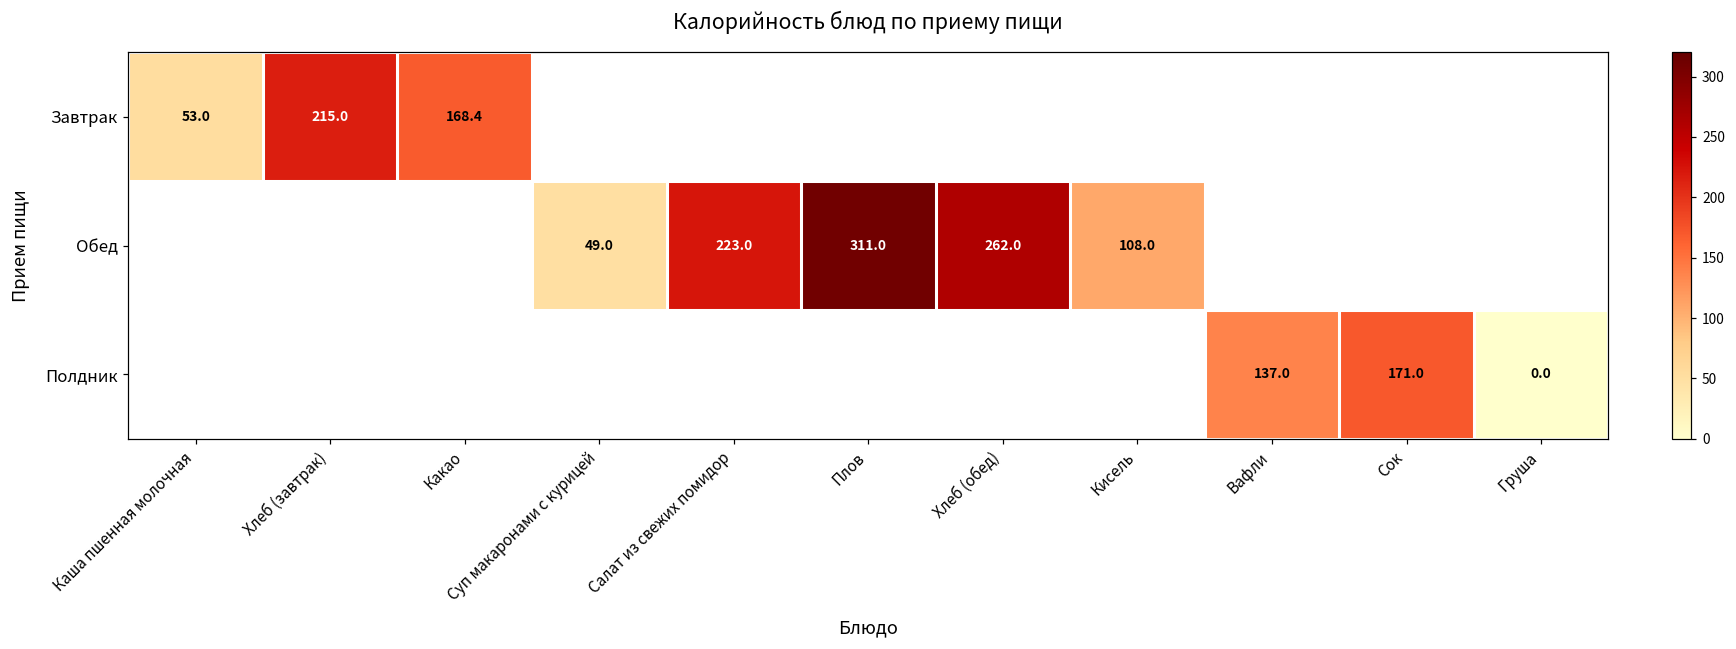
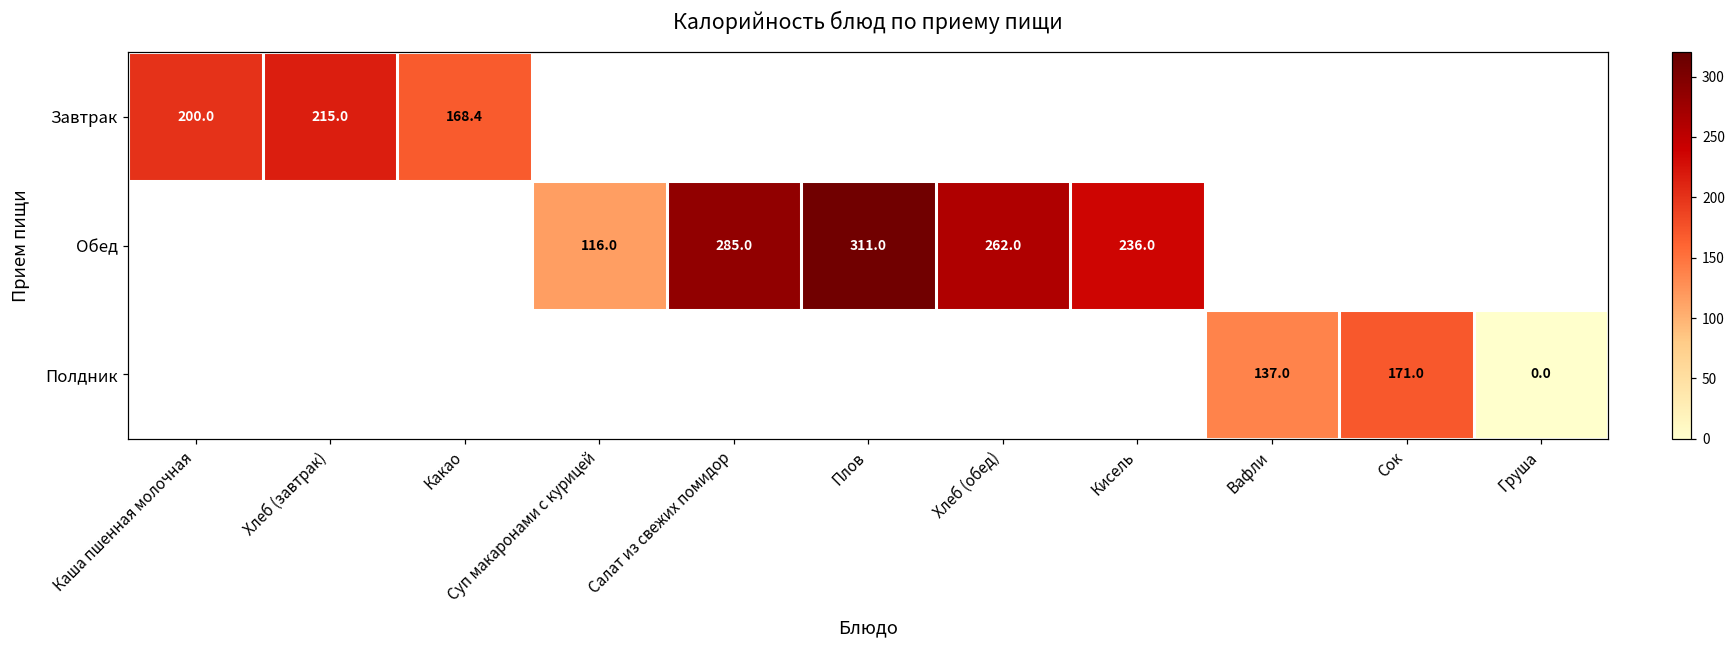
  {
    "Завтрак": {
-     "Каша пшенная молочная": 53.0,
+     "Каша пшенная молочная": 200.0,
      "Хлеб (завтрак)": 215.0,
      "Какао": 168.4
    },
    "Обед": {
-     "Суп макаронами с курицей": 49.0,
-     "Салат из свежих помидор": 223.0,
+     "Суп макаронами с курицей": 116.0,
+     "Салат из свежих помидор": 285.0,
      "Плов": 311.0,
      "Хлеб (обед)": 262.0,
-     "Кисель": 108.0
+     "Кисель": 236.0
    },
    "Полдник": {
      "Вафли": 137.0,
      "Сок": 171.0,
      "Груша": 0.0
    }
  }
